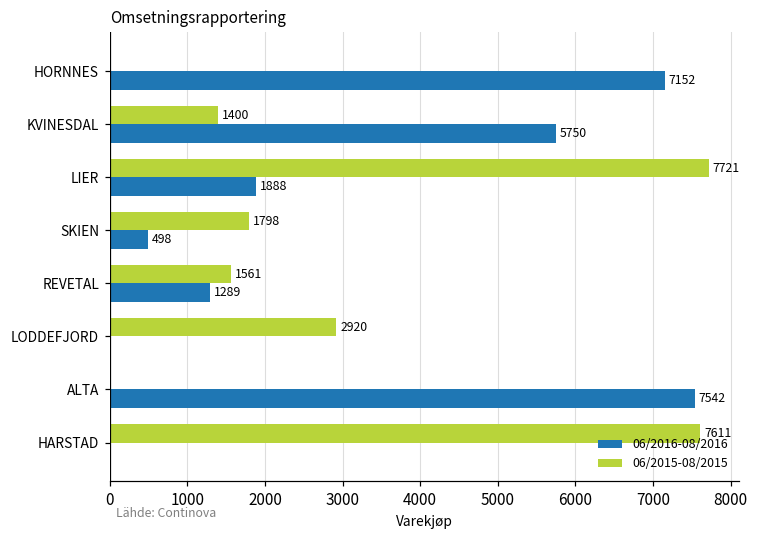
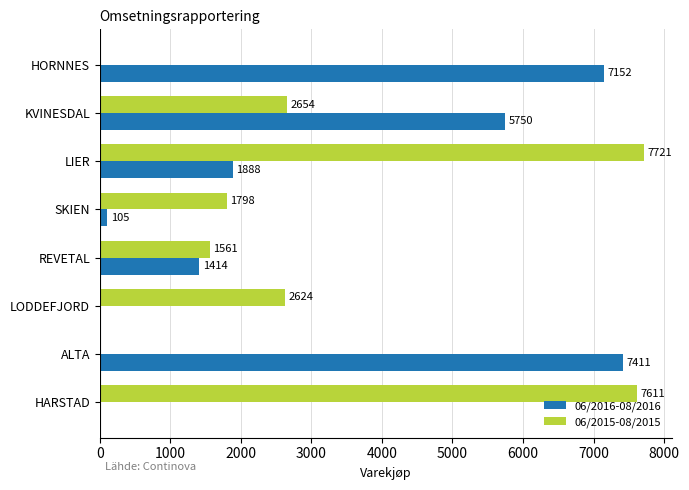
  {
    "06/2016-08/2016": {
      "HORNNES": 7152,
      "KVINESDAL": 5750,
      "LIER": 1888,
-     "SKIEN": 498,
-     "REVETAL": 1289,
-     "ALTA": 7542
+     "SKIEN": 105,
+     "REVETAL": 1414,
+     "ALTA": 7411
    },
    "06/2015-08/2015": {
-     "KVINESDAL": 1400,
+     "KVINESDAL": 2654,
      "LIER": 7721,
      "SKIEN": 1798,
      "REVETAL": 1561,
-     "LODDEFJORD": 2920,
+     "LODDEFJORD": 2624,
      "HARSTAD": 7611
    }
  }
